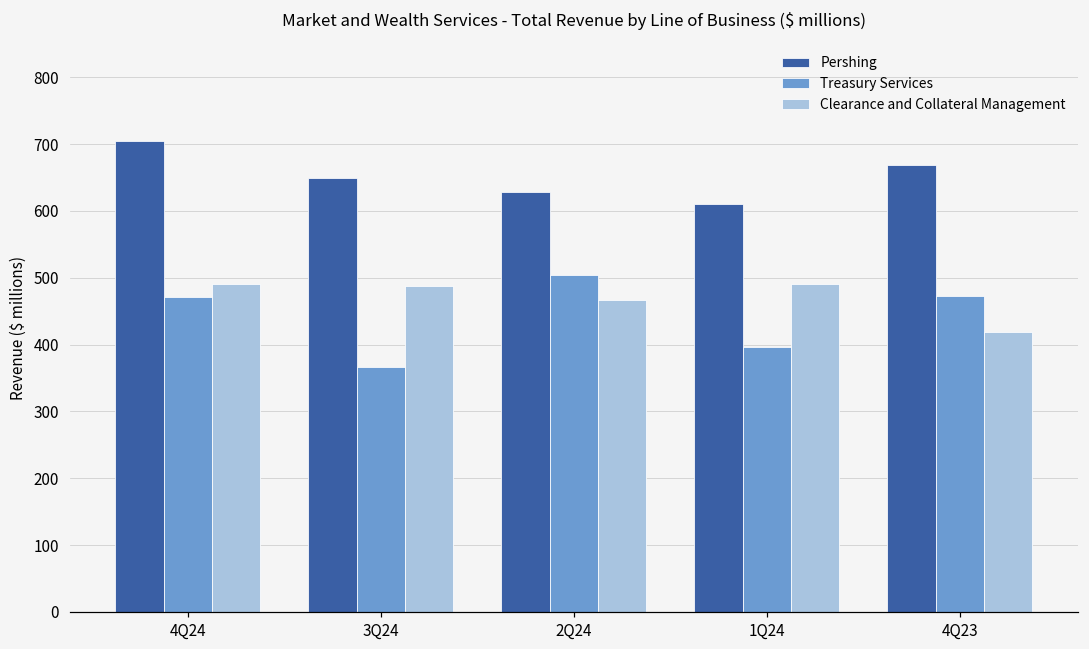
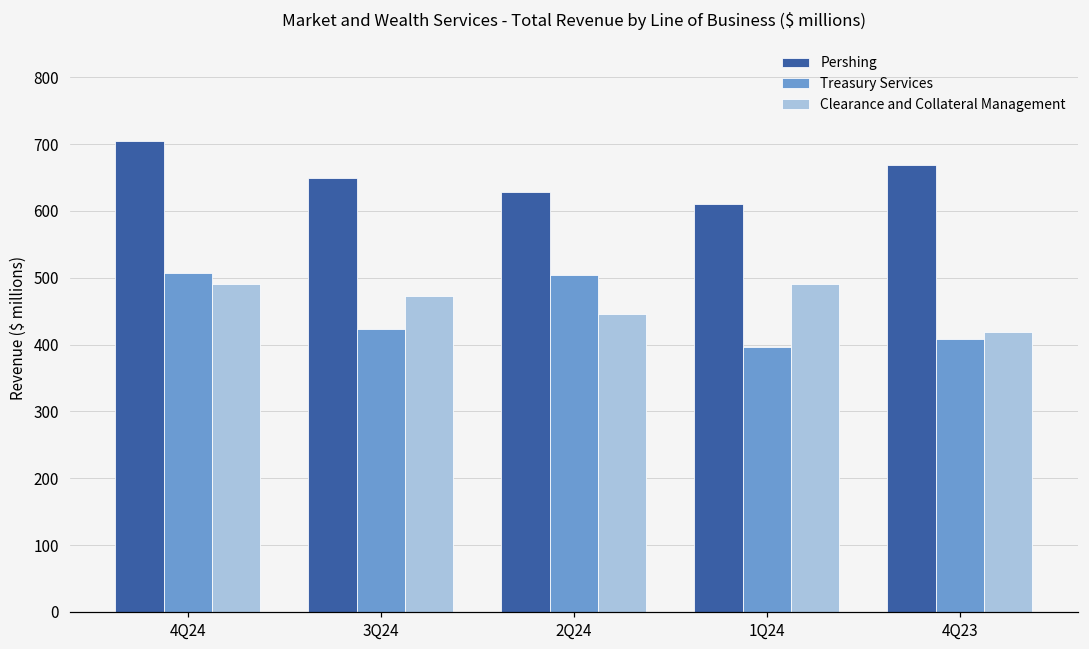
  {
    "Pershing": {
      "4Q24": 710,
      "3Q24": 650,
      "2Q24": 630,
      "1Q24": 610,
      "4Q23": 670
    },
    "Treasury Services": {
-     "4Q24": 470,
-     "3Q24": 370,
+     "4Q24": 510,
+     "3Q24": 420,
      "2Q24": 500,
      "1Q24": 400,
-     "4Q23": 470
+     "4Q23": 410
    },
    "Clearance and Collateral Management": {
      "4Q24": 490,
-     "3Q24": 490,
-     "2Q24": 470,
+     "3Q24": 470,
+     "2Q24": 450,
      "1Q24": 490,
      "4Q23": 420
    }
  }
